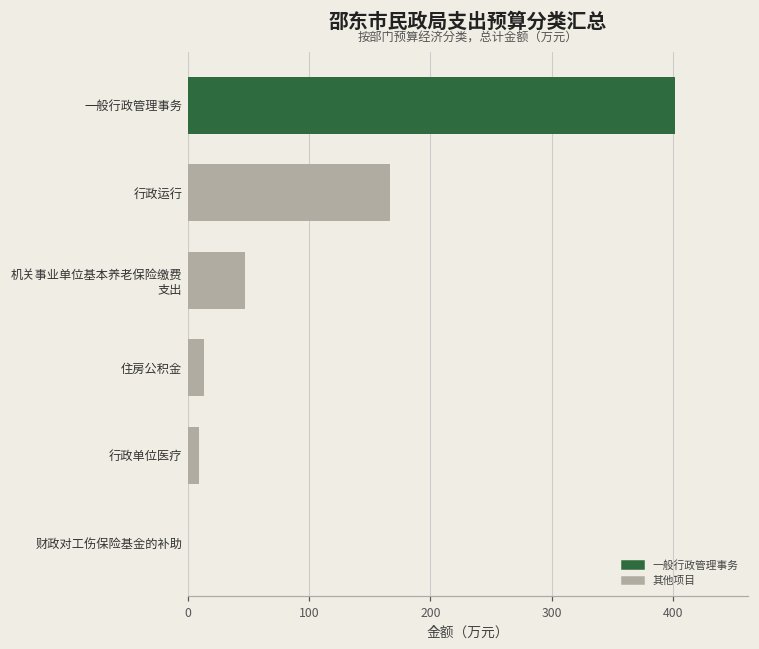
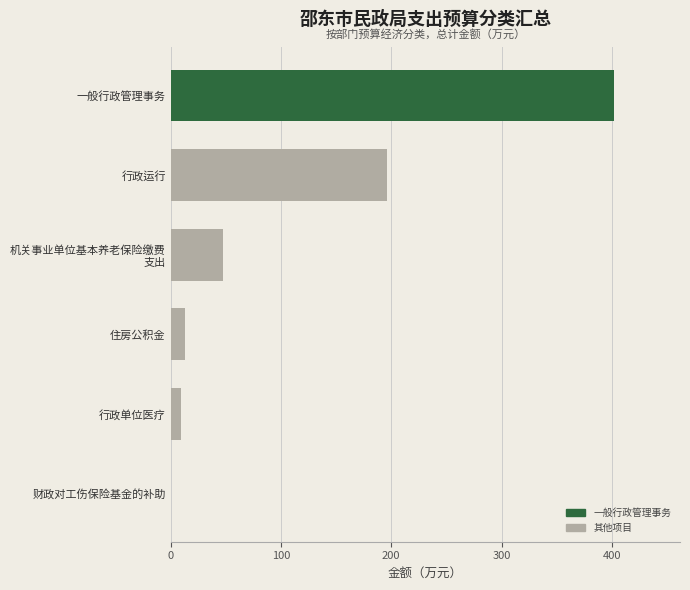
  {
    "一般行政管理事务": 402,
-   "行政运行": 167,
+   "行政运行": 197,
    "机关事业单位基本养老保险缴费 支出": 47,
    "住房公积金": 13,
    "行政单位医疗": 9
  }
